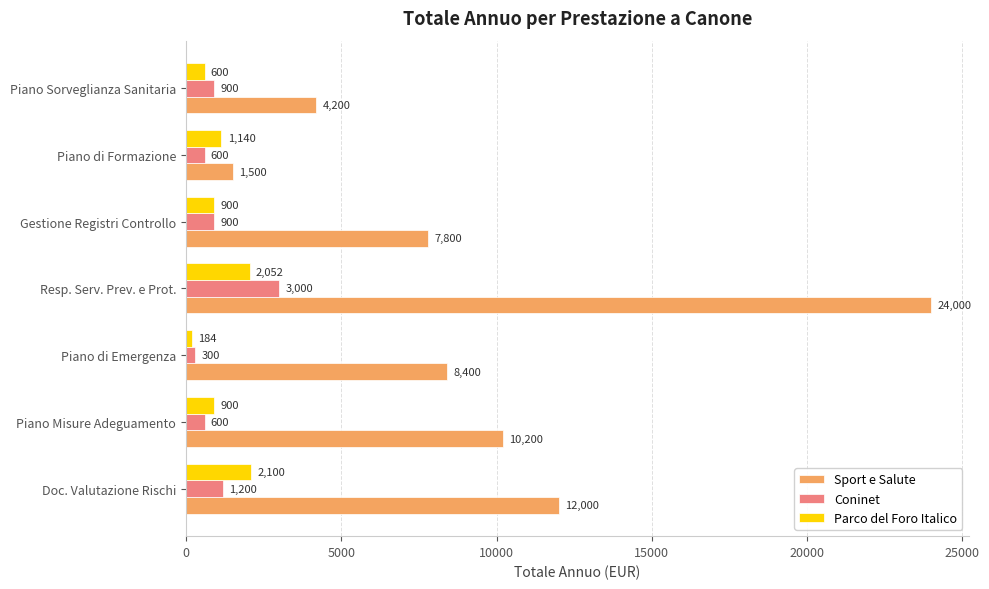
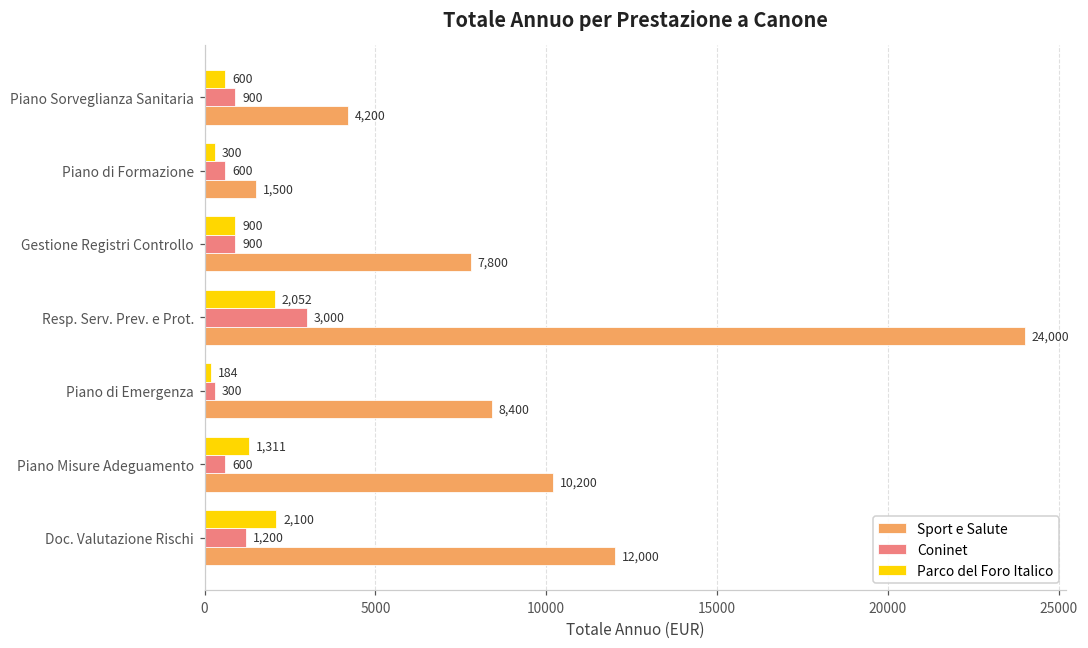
  {
    "Parco del Foro Italico": {
      "Piano Sorveglianza Sanitaria": "600",
-     "Piano di Formazione": "1,140",
+     "Piano di Formazione": "300",
      "Gestione Registri Controllo": "900",
      "Resp. Serv. Prev. e Prot.": "2,052",
      "Piano di Emergenza": "184",
-     "Piano Misure Adeguamento": "900",
+     "Piano Misure Adeguamento": "1,311",
      "Doc. Valutazione Rischi": "2,100"
    }
  }
